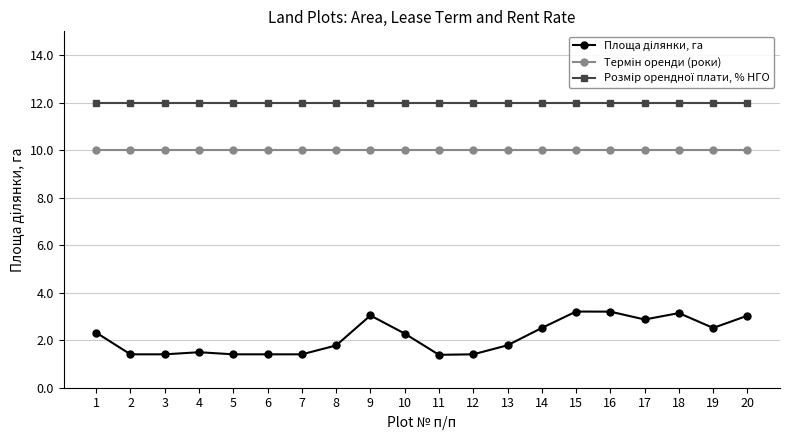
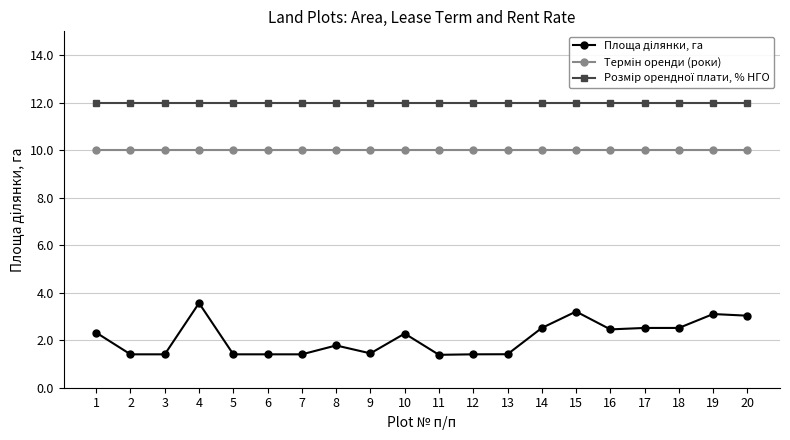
  {
    "Площа ділянки, га": {
      "1": 2.3,
      "2": 1.4,
      "3": 1.4,
-     "4": 1.5,
+     "4": 3.6,
      "5": 1.4,
      "6": 1.4,
      "7": 1.4,
      "8": 1.8,
-     "9": 3.0,
+     "9": 1.4,
      "10": 2.3,
      "11": 1.4,
      "12": 1.4,
-     "13": 1.8,
+     "13": 1.4,
      "14": 2.5,
      "15": 3.2,
-     "16": 3.2,
-     "17": 2.9,
-     "18": 3.1,
-     "19": 2.5,
+     "16": 2.5,
+     "17": 2.5,
+     "18": 2.5,
+     "19": 3.1,
      "20": 3.0
    },
    "Термін оренди (роки)": {
      "1": 10.0,
      "2": 10.0,
      "3": 10.0,
      "4": 10.0,
      "5": 10.0,
      "6": 10.0,
      "7": 10.0,
      "8": 10.0,
      "9": 10.0,
      "10": 10.0,
      "11": 10.0,
      "12": 10.0,
      "13": 10.0,
      "14": 10.0,
      "15": 10.0,
      "16": 10.0,
      "17": 10.0,
      "18": 10.0,
      "19": 10.0,
      "20": 10.0
    },
    "Розмір орендної плати, % НГО": {
      "1": 12.0,
      "2": 12.0,
      "3": 12.0,
      "4": 12.0,
      "5": 12.0,
      "6": 12.0,
      "7": 12.0,
      "8": 12.0,
      "9": 12.0,
      "10": 12.0,
      "11": 12.0,
      "12": 12.0,
      "13": 12.0,
      "14": 12.0,
      "15": 12.0,
      "16": 12.0,
      "17": 12.0,
      "18": 12.0,
      "19": 12.0,
      "20": 12.0
    }
  }
